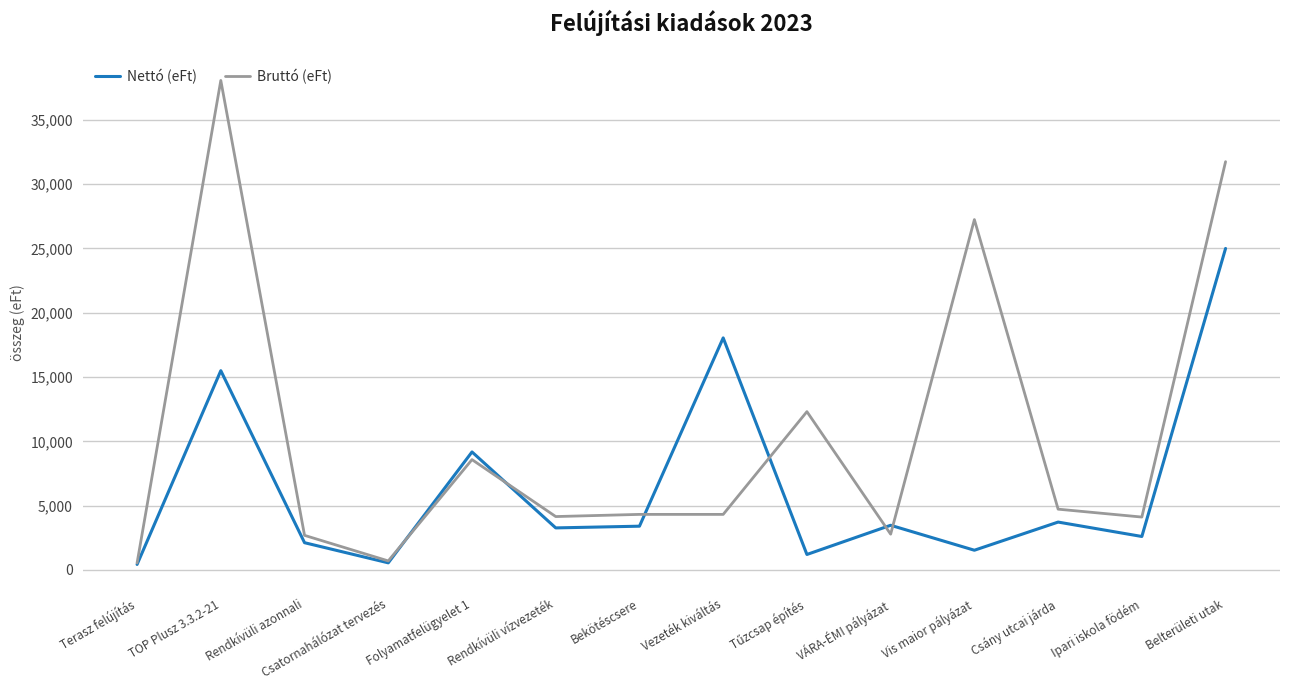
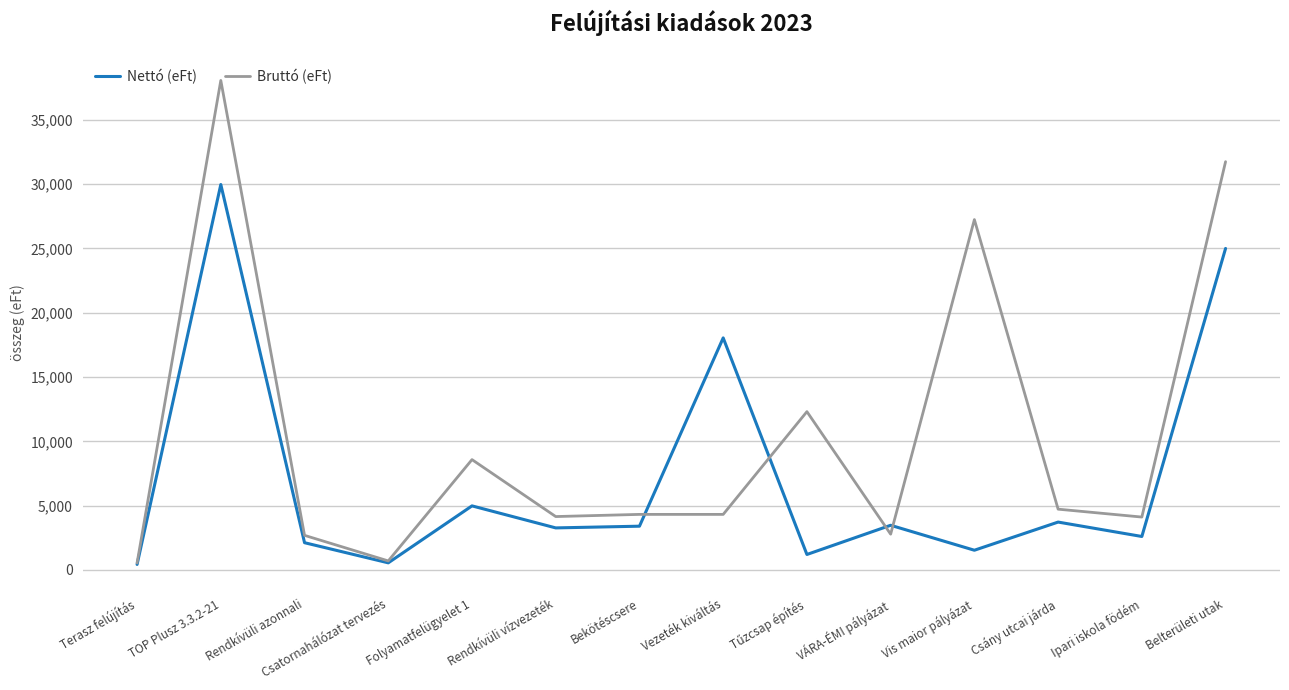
  {
    "Nettó (eFt)": {
-     "TOP Plusz 3.3.2-21": "15,500",
+     "TOP Plusz 3.3.2-21": "30,000",
      "Rendkívüli azonnali": "2,100",
-     "Folyamatfelügyelet 1": "9,200",
+     "Folyamatfelügyelet 1": "5,000",
      "Rendkívüli vízvezeték": "3,300",
      "Bekötéscsere": "3,400",
      "Vezeték kiváltás": "18,000",
      "Tűzcsap építés": "1,200",
      "VÁRA-ÉMI pályázat": "3,500",
      "Vis maior pályázat": "1,500",
      "Csány utcai járda": "3,700",
      "Ipari iskola födém": "2,600",
      "Belterületi utak": "25,000"
    },
    "Bruttó (eFt)": {
      "TOP Plusz 3.3.2-21": "38,100",
      "Rendkívüli azonnali": "2,700",
      "Folyamatfelügyelet 1": "8,600",
      "Rendkívüli vízvezeték": "4,100",
      "Bekötéscsere": "4,300",
      "Vezeték kiváltás": "4,300",
      "Tűzcsap építés": "12,300",
      "VÁRA-ÉMI pályázat": "2,800",
      "Vis maior pályázat": "27,200",
      "Csány utcai járda": "4,700",
      "Ipari iskola födém": "4,100",
      "Belterületi utak": "31,800"
    }
  }
